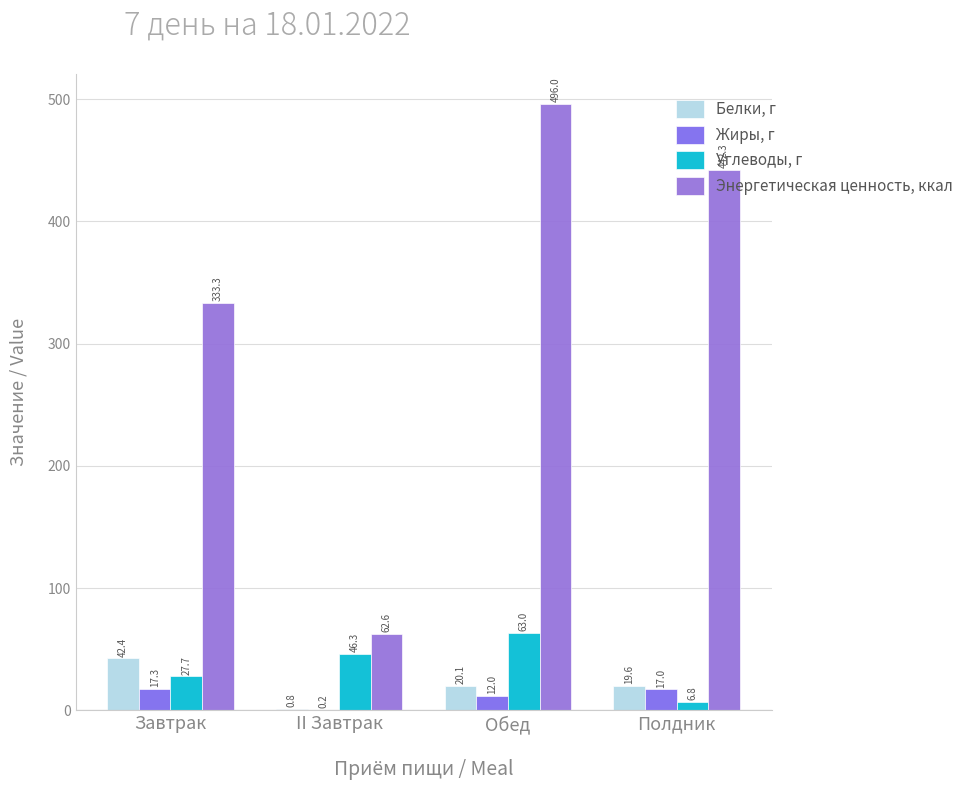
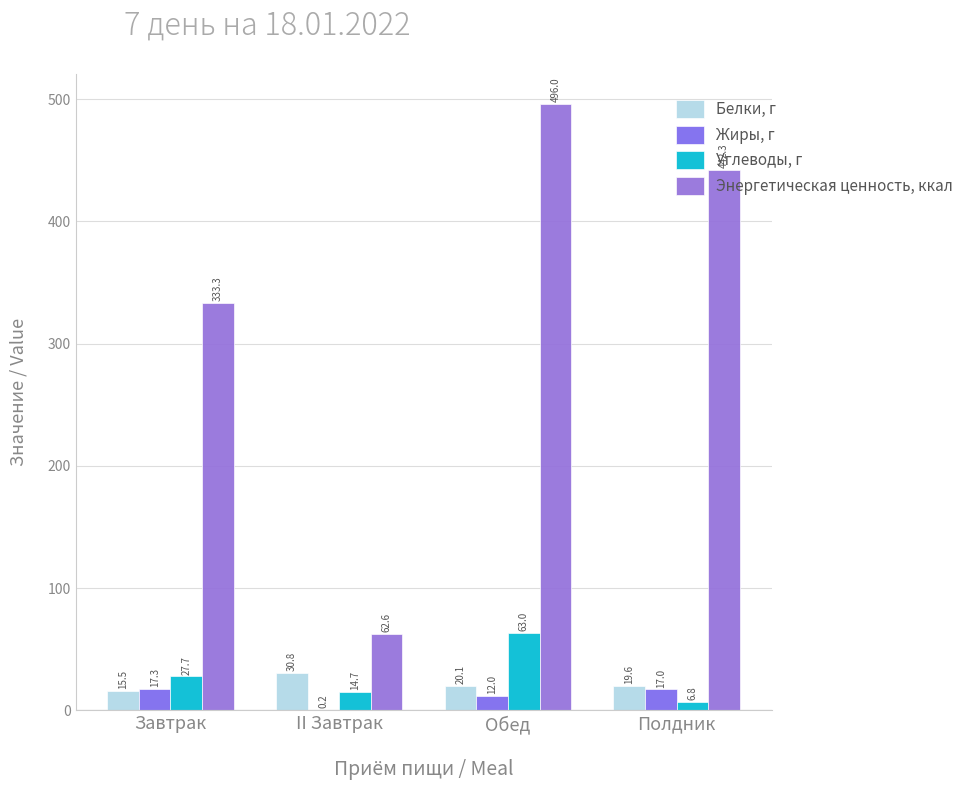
  {
    "Белки, г": {
-     "Завтрак": 42.4,
-     "II Завтрак": 0.8,
+     "Завтрак": 15.5,
+     "II Завтрак": 30.8,
      "Обед": 20.1,
      "Полдник": 19.6
    },
    "Углеводы, г": {
      "Завтрак": 27.7,
-     "II Завтрак": 46.3,
+     "II Завтрак": 14.7,
      "Обед": 63.0,
      "Полдник": 6.8
    }
  }
